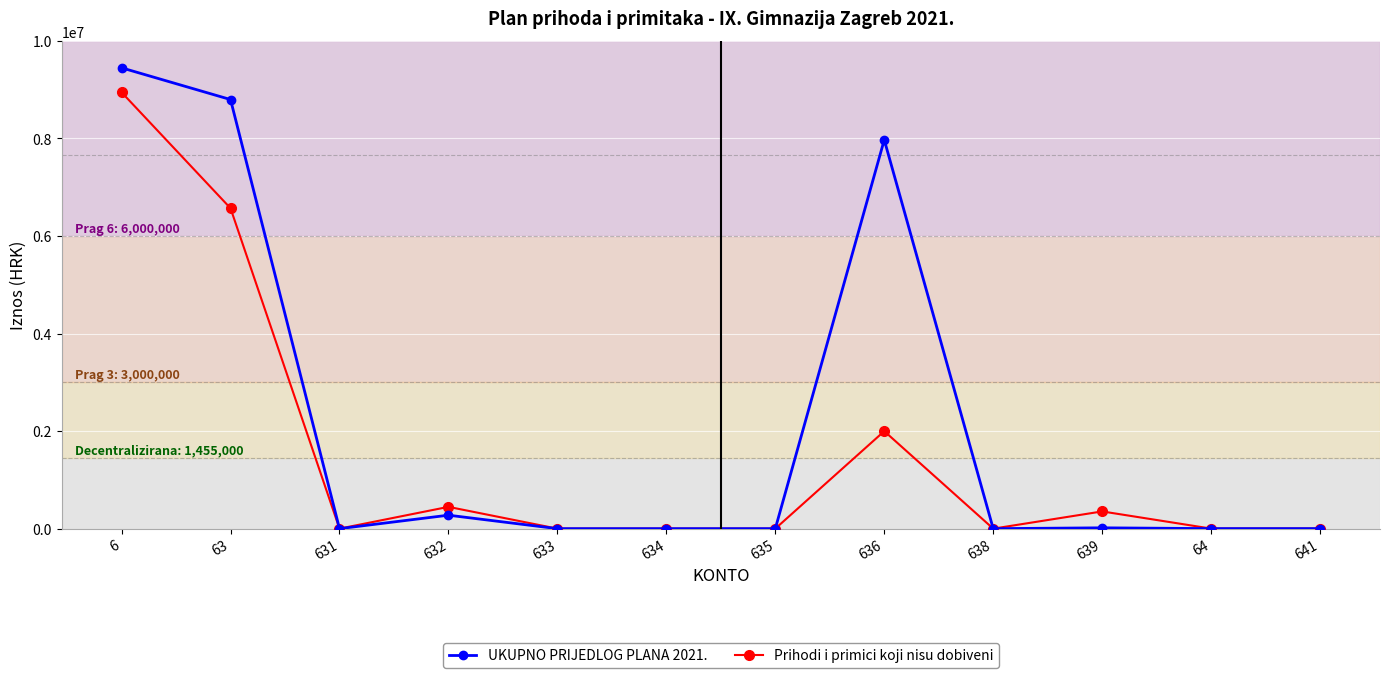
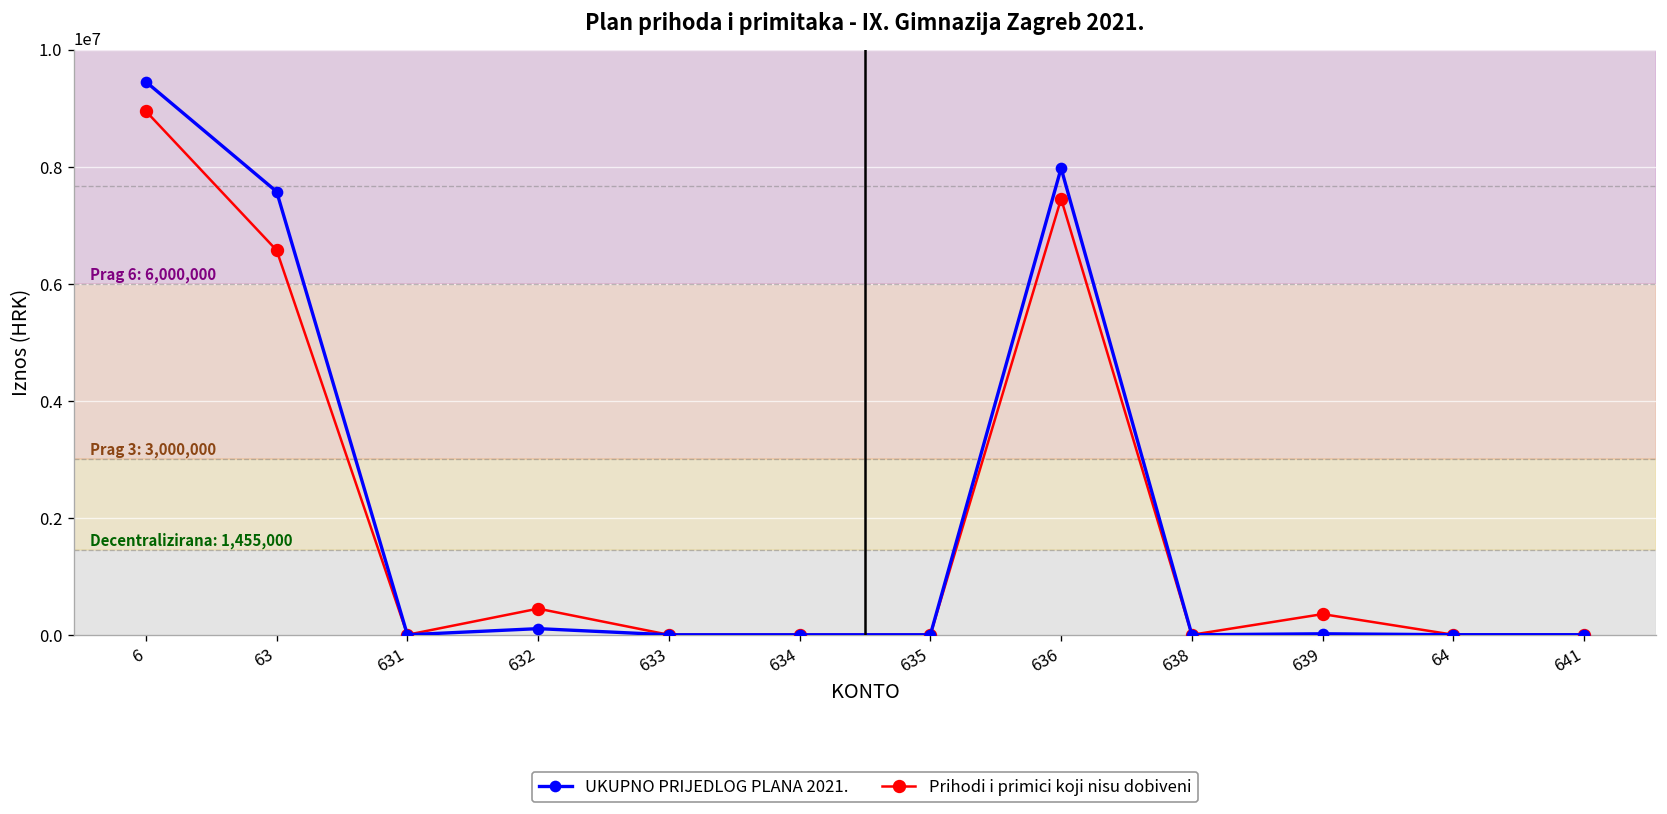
  {
    "UKUPNO PRIJEDLOG PLANA 2021.": {
      "6": 9400000,
-     "63": 8800000,
-     "632": 300000,
+     "63": 7600000,
+     "632": 100000,
      "636": 8000000,
      "639": 0
    },
    "Prihodi i primici koji nisu dobiveni": {
      "6": 8900000,
      "63": 6600000,
      "632": 400000,
-     "636": 2000000,
+     "636": 7500000,
      "639": 400000
    }
  }
